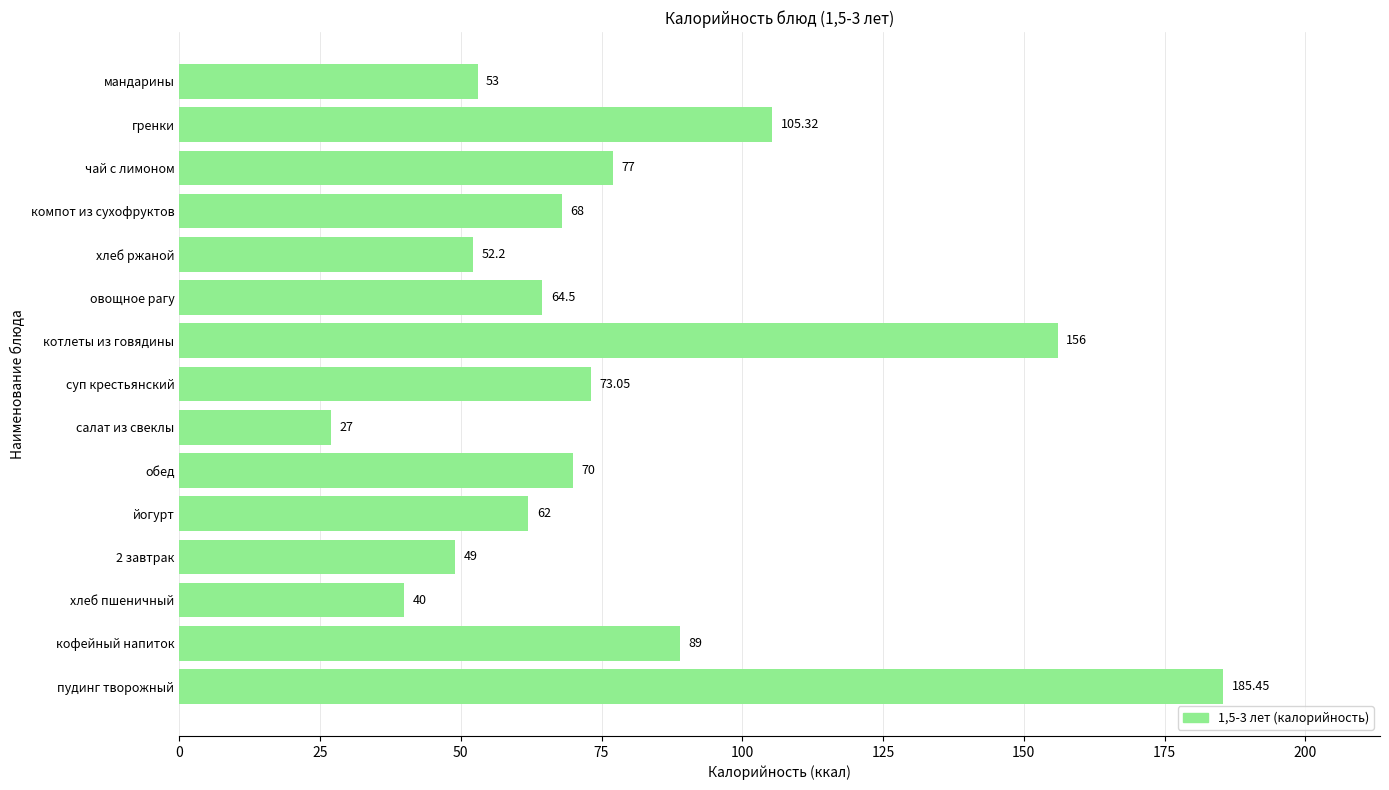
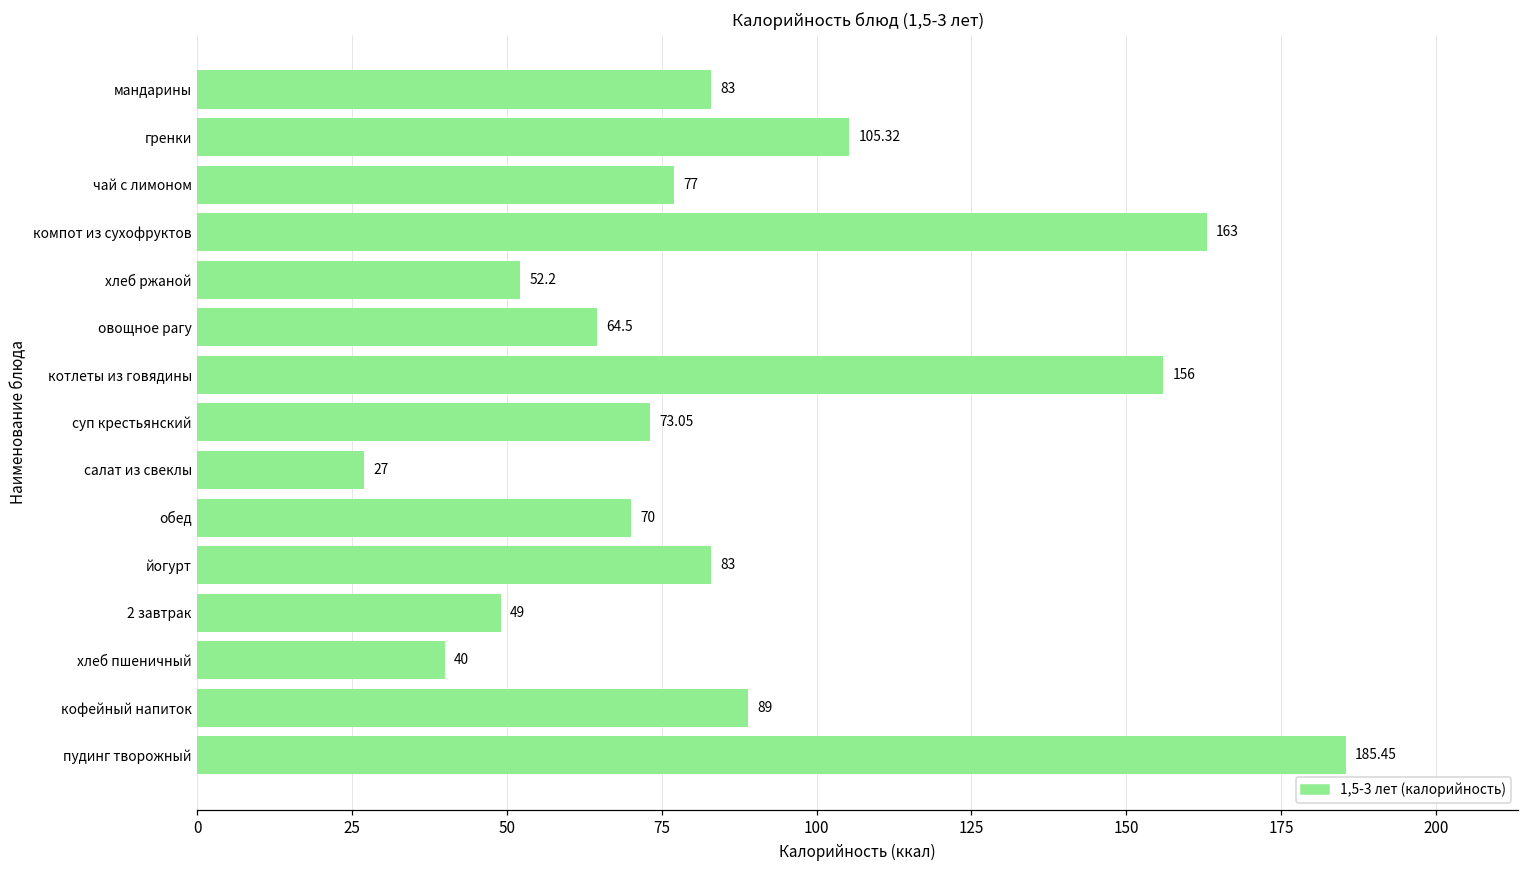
  {
-   "мандарины": 53,
+   "мандарины": 83,
    "гренки": 105.32,
    "чай с лимоном": 77,
-   "компот из сухофруктов": 68,
+   "компот из сухофруктов": 163,
    "хлеб ржаной": 52.2,
    "овощное рагу": 64.5,
    "котлеты из говядины": 156,
    "суп крестьянский": 73.05,
    "салат из свеклы": 27,
    "обед": 70,
-   "йогурт": 62,
+   "йогурт": 83,
    "2 завтрак": 49,
    "хлеб пшеничный": 40,
    "кофейный напиток": 89,
    "пудинг творожный": 185.45
  }
